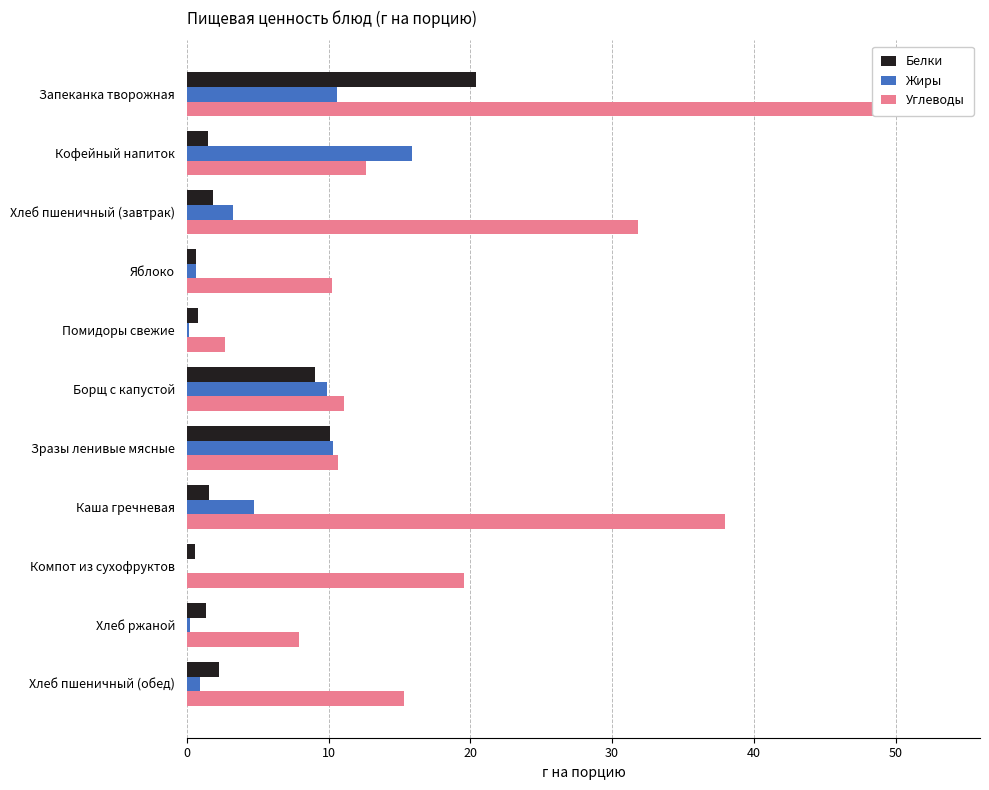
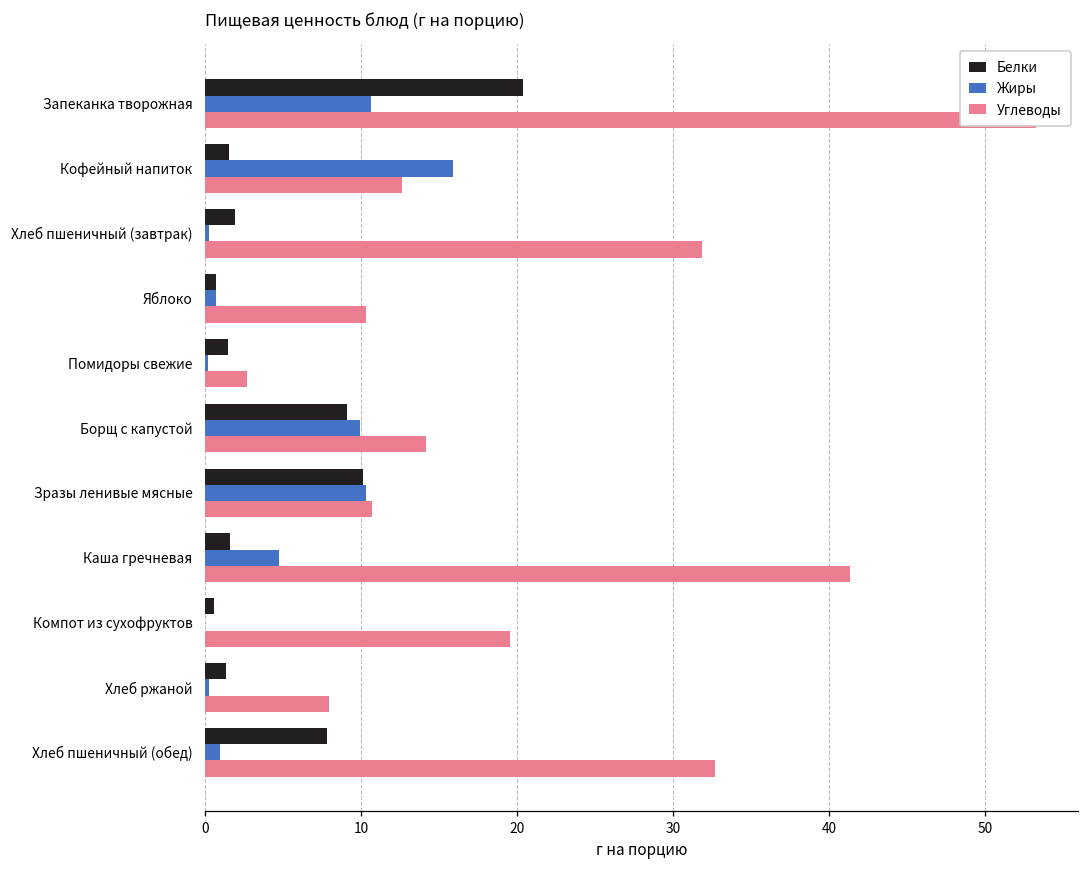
  {
    "Белки": {
      "Запеканка творожная": 20.4,
      "Кофейный напиток": 1.5,
      "Хлеб пшеничный (завтрак)": 1.9,
      "Яблоко": 0.7,
-     "Помидоры свежие": 0.8,
+     "Помидоры свежие": 1.5,
      "Борщ с капустой": 9.1,
      "Зразы ленивые мясные": 10.1,
      "Каша гречневая": 1.6,
      "Компот из сухофруктов": 0.6,
      "Хлеб ржаной": 1.3,
-     "Хлеб пшеничный (обед)": 2.3
+     "Хлеб пшеничный (обед)": 7.8
    },
    "Жиры": {
      "Запеканка творожная": 10.6,
      "Кофейный напиток": 15.9,
-     "Хлеб пшеничный (завтрак)": 3.2,
+     "Хлеб пшеничный (завтрак)": 0.3,
      "Яблоко": 0.7,
      "Борщ с капустой": 9.9,
      "Зразы ленивые мясные": 10.3,
      "Каша гречневая": 4.7,
      "Компот из сухофруктов": 0.0,
      "Хлеб ржаной": 0.2,
      "Хлеб пшеничный (обед)": 0.9
    },
    "Углеводы": {
      "Кофейный напиток": 12.6,
      "Хлеб пшеничный (завтрак)": 31.8,
      "Яблоко": 10.3,
      "Помидоры свежие": 2.7,
-     "Борщ с капустой": 11.1,
+     "Борщ с капустой": 14.1,
      "Зразы ленивые мясные": 10.7,
-     "Каша гречневая": 38.0,
+     "Каша гречневая": 41.3,
      "Компот из сухофруктов": 19.6,
      "Хлеб ржаной": 7.9,
-     "Хлеб пшеничный (обед)": 15.3
+     "Хлеб пшеничный (обед)": 32.7
    }
  }
